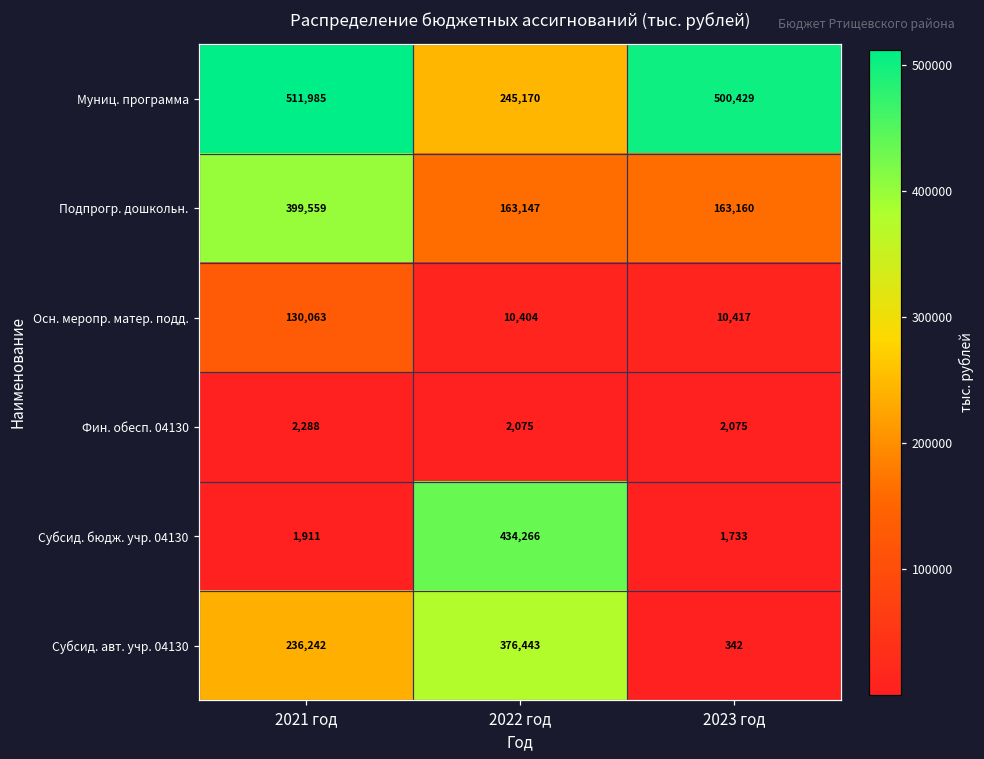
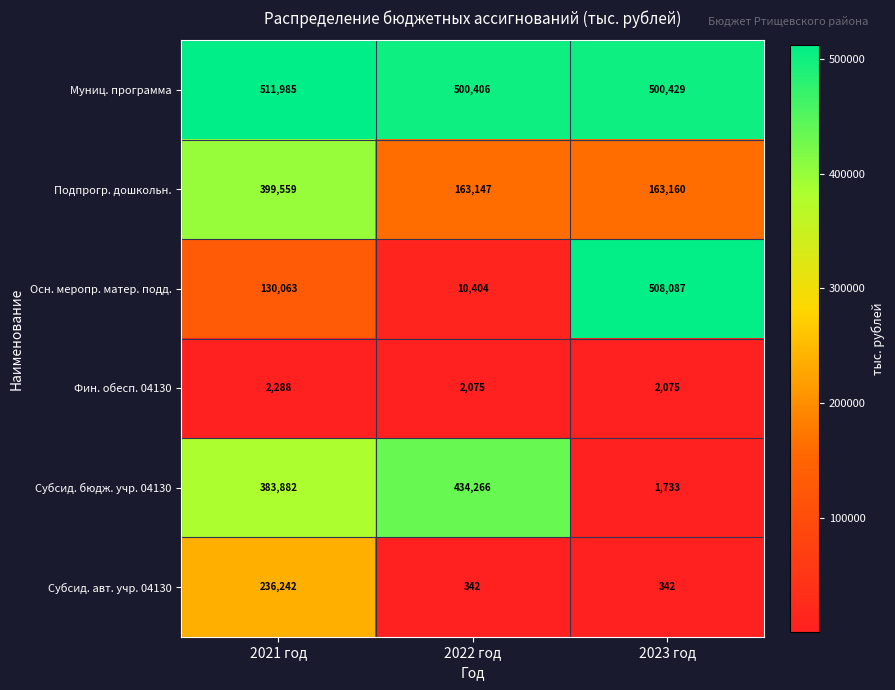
  {
    "Муниц. программа": {
      "2021 год": "511,985",
-     "2022 год": "245,170",
+     "2022 год": "500,406",
      "2023 год": "500,429"
    },
    "Подпрогр. дошкольн.": {
      "2021 год": "399,559",
      "2022 год": "163,147",
      "2023 год": "163,160"
    },
    "Осн. меропр. матер. подд.": {
      "2021 год": "130,063",
      "2022 год": "10,404",
-     "2023 год": "10,417"
+     "2023 год": "508,087"
    },
    "Фин. обесп. 04130": {
      "2021 год": "2,288",
      "2022 год": "2,075",
      "2023 год": "2,075"
    },
    "Субсид. бюдж. учр. 04130": {
-     "2021 год": "1,911",
+     "2021 год": "383,882",
      "2022 год": "434,266",
      "2023 год": "1,733"
    },
    "Субсид. авт. учр. 04130": {
      "2021 год": "236,242",
-     "2022 год": "376,443",
+     "2022 год": "342",
      "2023 год": "342"
    }
  }
